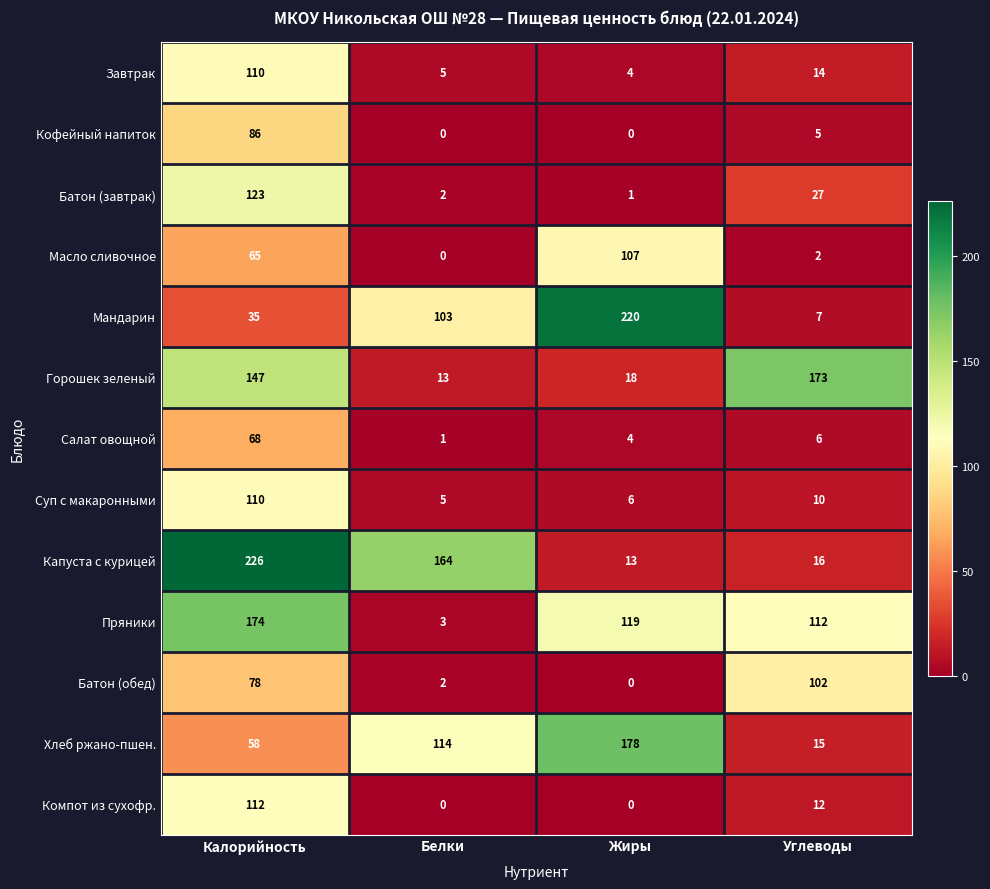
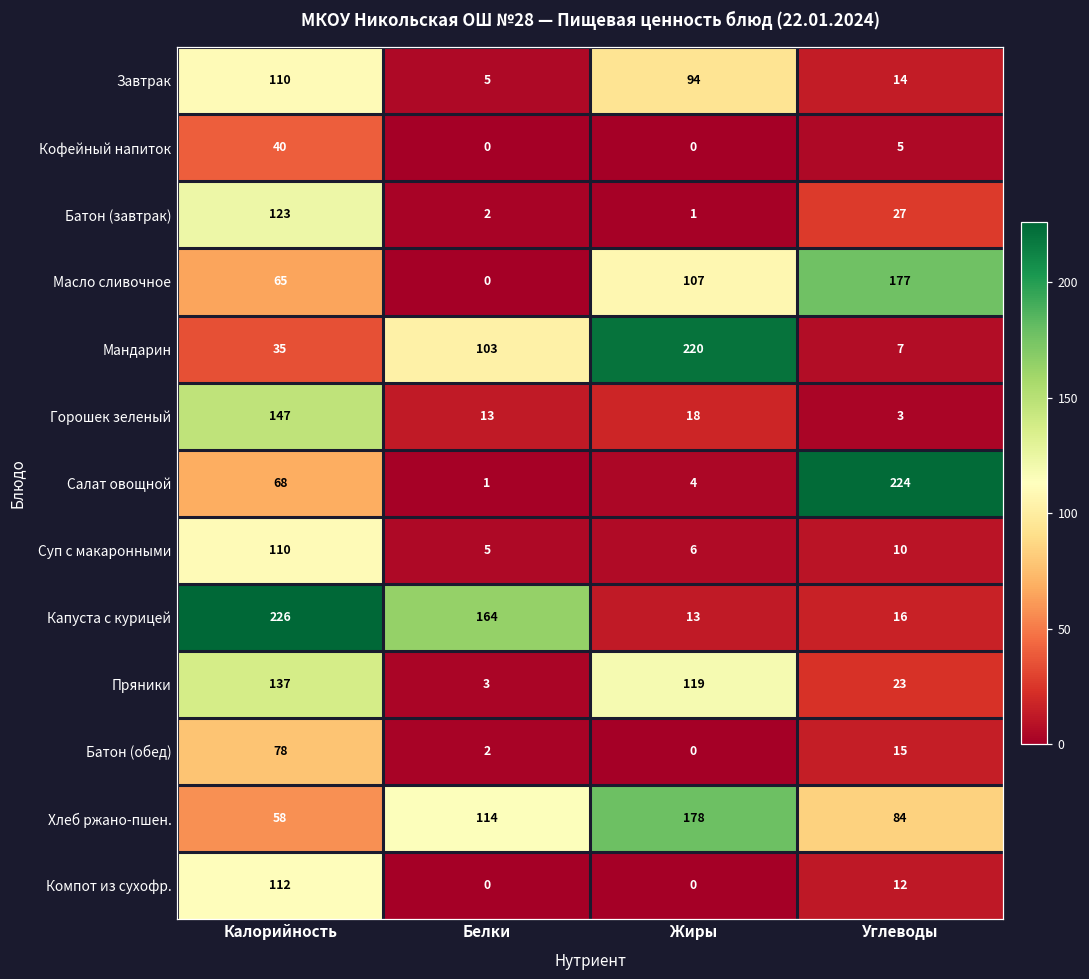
  {
    "Завтрак": {
      "Калорийность": 110,
      "Белки": 5,
-     "Жиры": 4,
+     "Жиры": 94,
      "Углеводы": 14
    },
    "Кофейный напиток": {
-     "Калорийность": 86,
+     "Калорийность": 40,
      "Белки": 0,
      "Жиры": 0,
      "Углеводы": 5
    },
    "Батон (завтрак)": {
      "Калорийность": 123,
      "Белки": 2,
      "Жиры": 1,
      "Углеводы": 27
    },
    "Масло сливочное": {
      "Калорийность": 65,
      "Белки": 0,
      "Жиры": 107,
-     "Углеводы": 2
+     "Углеводы": 177
    },
    "Мандарин": {
      "Калорийность": 35,
      "Белки": 103,
      "Жиры": 220,
      "Углеводы": 7
    },
    "Горошек зеленый": {
      "Калорийность": 147,
      "Белки": 13,
      "Жиры": 18,
-     "Углеводы": 173
+     "Углеводы": 3
    },
    "Салат овощной": {
      "Калорийность": 68,
      "Белки": 1,
      "Жиры": 4,
-     "Углеводы": 6
+     "Углеводы": 224
    },
    "Суп с макаронными": {
      "Калорийность": 110,
      "Белки": 5,
      "Жиры": 6,
      "Углеводы": 10
    },
    "Капуста с курицей": {
      "Калорийность": 226,
      "Белки": 164,
      "Жиры": 13,
      "Углеводы": 16
    },
    "Пряники": {
-     "Калорийность": 174,
+     "Калорийность": 137,
      "Белки": 3,
      "Жиры": 119,
-     "Углеводы": 112
+     "Углеводы": 23
    },
    "Батон (обед)": {
      "Калорийность": 78,
      "Белки": 2,
      "Жиры": 0,
-     "Углеводы": 102
+     "Углеводы": 15
    },
    "Хлеб ржано-пшен.": {
      "Калорийность": 58,
      "Белки": 114,
      "Жиры": 178,
-     "Углеводы": 15
+     "Углеводы": 84
    },
    "Компот из сухофр.": {
      "Калорийность": 112,
      "Белки": 0,
      "Жиры": 0,
      "Углеводы": 12
    }
  }
